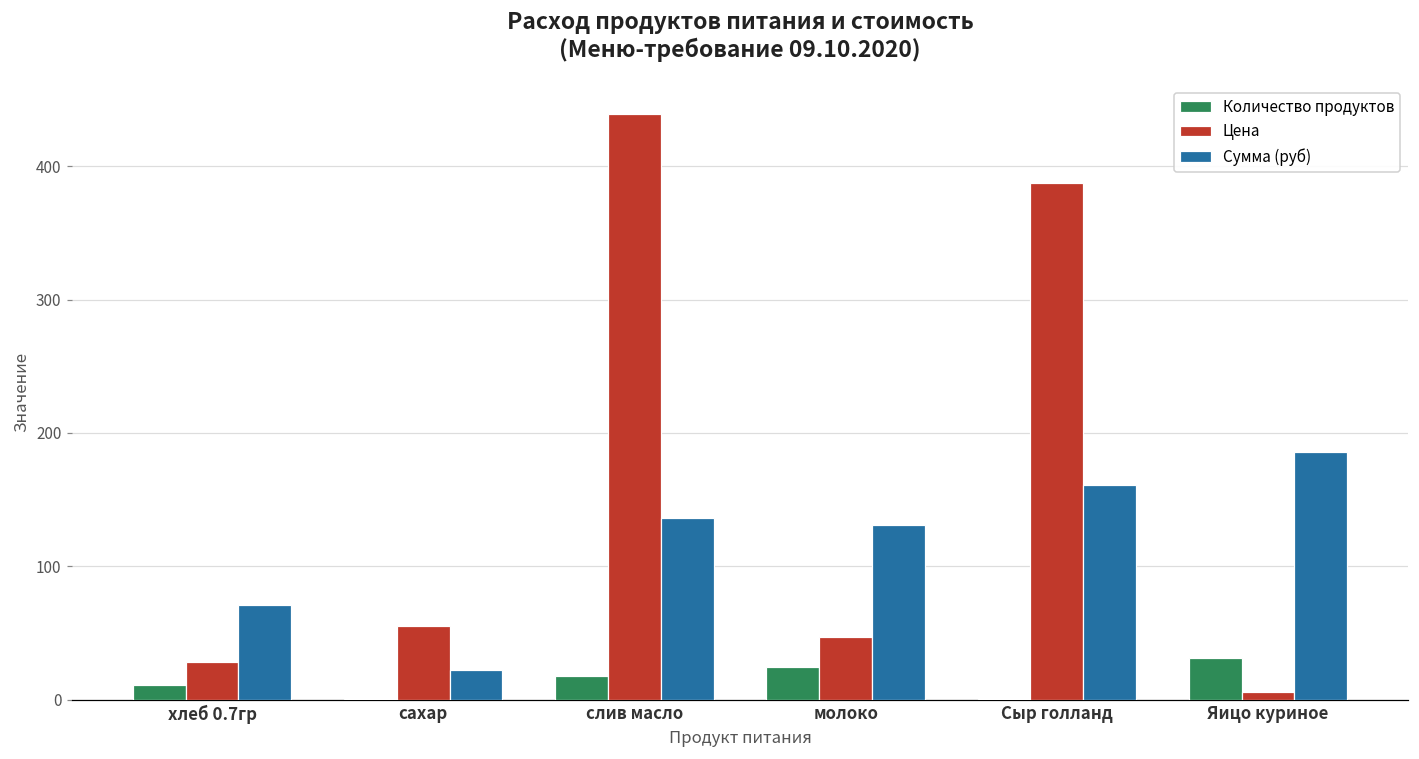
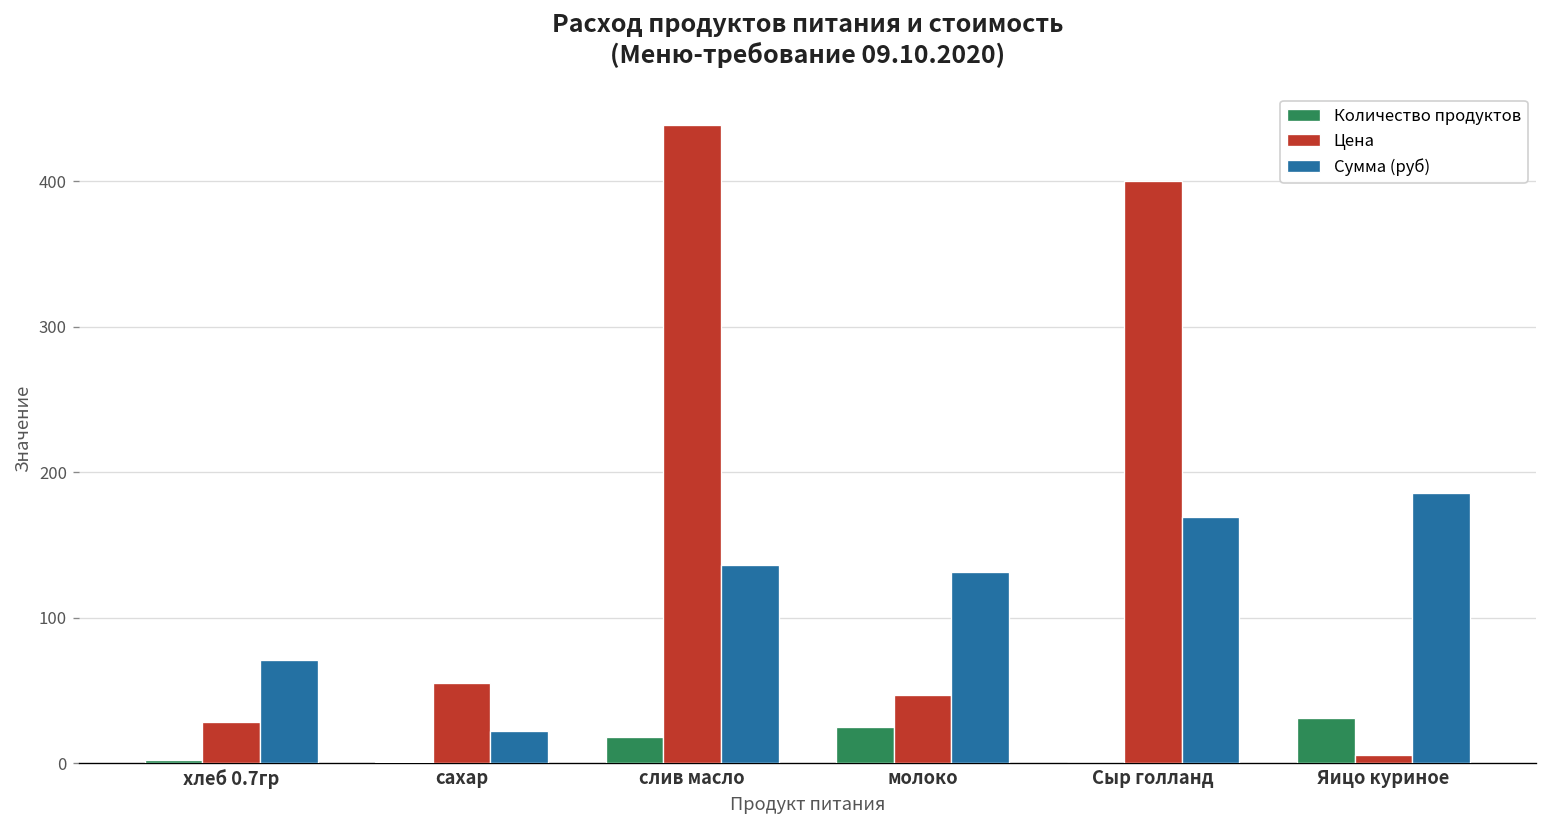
  {
    "Количество продуктов": {
-     "хлеб 0.7гр": 11,
+     "хлеб 0.7гр": 2,
      "слив масло": 18,
      "молоко": 25,
      "Яицо куриное": 31
    },
    "Цена": {
      "хлеб 0.7гр": 29,
      "сахар": 55,
      "слив масло": 439,
      "молоко": 47,
-     "Сыр голланд": 387,
+     "Сыр голланд": 400,
      "Яицо куриное": 6
    },
    "Сумма (руб)": {
      "хлеб 0.7гр": 71,
      "сахар": 22,
      "слив масло": 136,
      "молоко": 131,
-     "Сыр голланд": 161,
+     "Сыр голланд": 170,
      "Яицо куриное": 186
    }
  }
